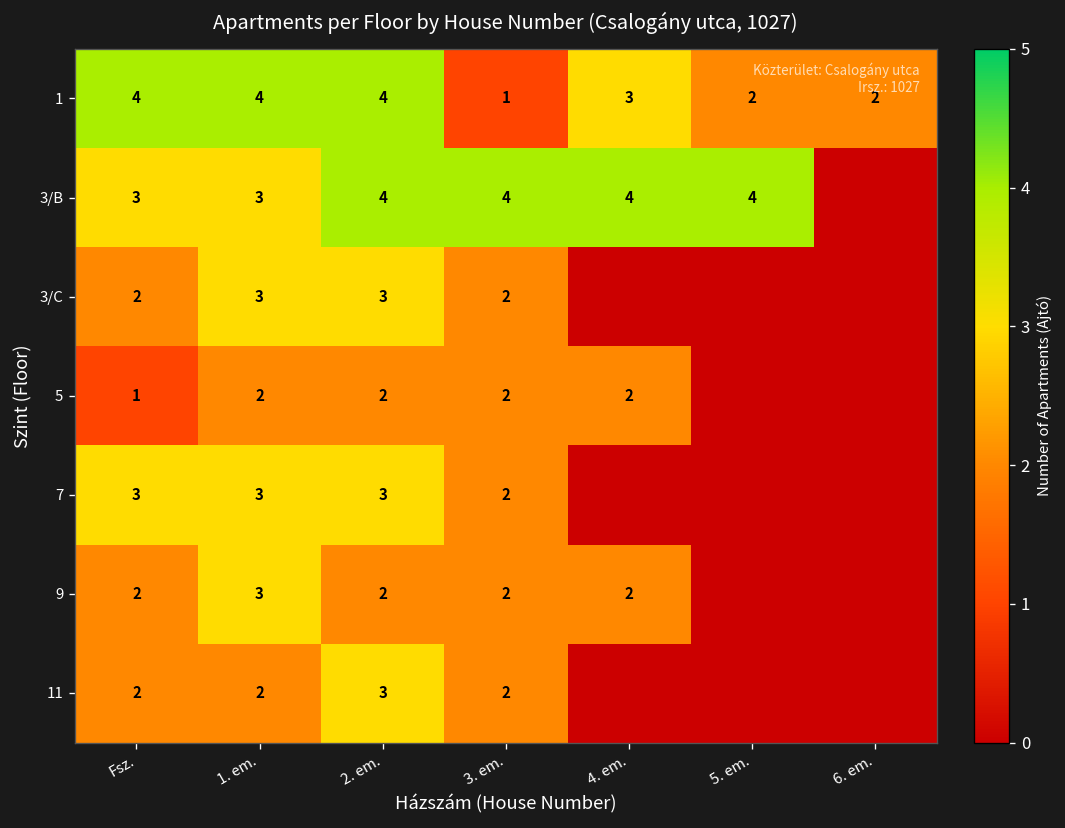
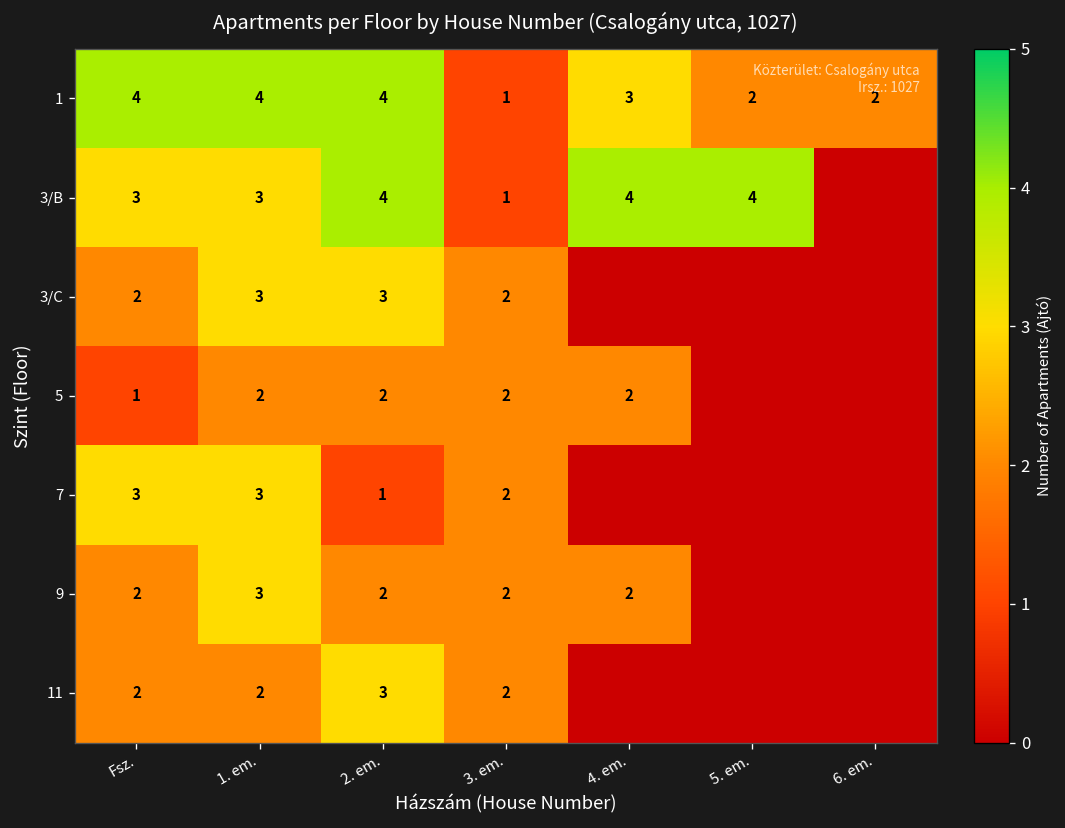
  {
    "1": {
      "Fsz.": 4,
      "1. em.": 4,
      "2. em.": 4,
      "3. em.": 1,
      "4. em.": 3,
      "5. em.": 2
    },
    "3/B": {
      "Fsz.": 3,
      "1. em.": 3,
      "2. em.": 4,
-     "3. em.": 4,
+     "3. em.": 1,
      "4. em.": 4,
      "5. em.": 4
    },
    "3/C": {
      "Fsz.": 2,
      "1. em.": 3,
      "2. em.": 3,
      "3. em.": 2
    },
    "5": {
      "Fsz.": 1,
      "1. em.": 2,
      "2. em.": 2,
      "3. em.": 2,
      "4. em.": 2
    },
    "7": {
      "Fsz.": 3,
      "1. em.": 3,
-     "2. em.": 3,
+     "2. em.": 1,
      "3. em.": 2
    },
    "9": {
      "Fsz.": 2,
      "1. em.": 3,
      "2. em.": 2,
      "3. em.": 2,
      "4. em.": 2
    },
    "11": {
      "Fsz.": 2,
      "1. em.": 2,
      "2. em.": 3,
      "3. em.": 2
    }
  }
